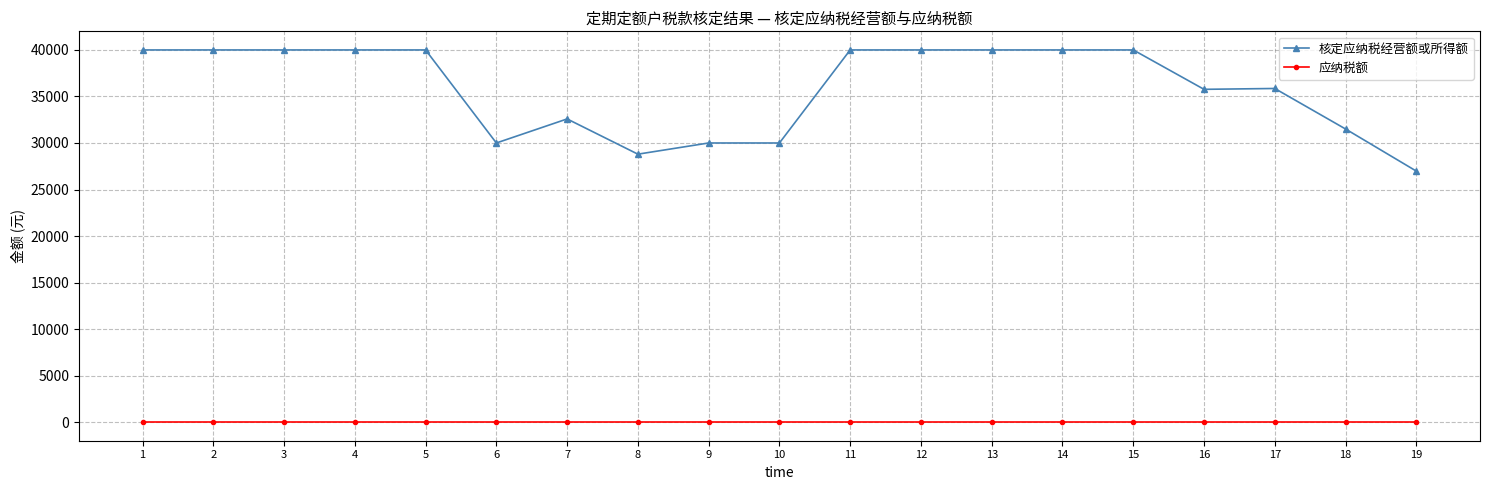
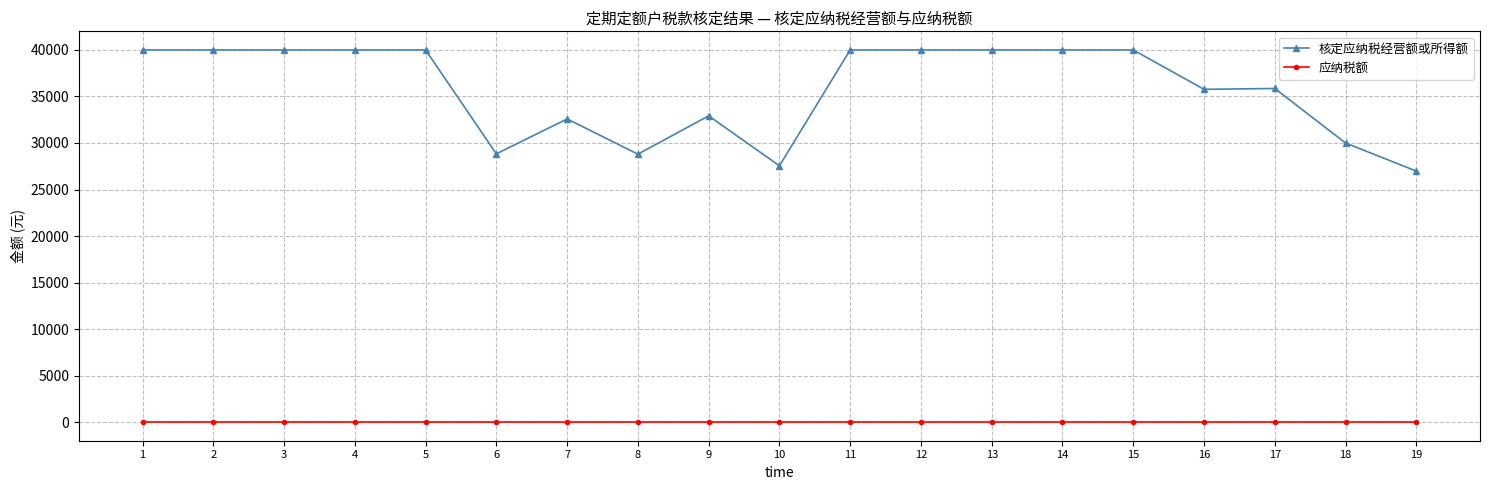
  {
    "核定应纳税经营额或所得额": {
      "1": 40000,
      "2": 40000,
      "3": 40000,
      "4": 40000,
      "5": 40000,
-     "6": 30000,
+     "6": 29000,
      "7": 33000,
      "8": 29000,
-     "9": 30000,
-     "10": 30000,
+     "9": 33000,
+     "10": 28000,
      "11": 40000,
      "12": 40000,
      "13": 40000,
      "14": 40000,
      "15": 40000,
      "16": 36000,
      "17": 36000,
-     "18": 32000,
+     "18": 30000,
      "19": 27000
    },
    "应纳税额": {
      "1": 0,
      "2": 0,
      "3": 0,
      "4": 0,
      "5": 0,
      "6": 0,
      "7": 0,
      "8": 0,
      "9": 0,
      "10": 0,
      "11": 0,
      "12": 0,
      "13": 0,
      "14": 0,
      "15": 0,
      "16": 0,
      "17": 0,
      "18": 0,
      "19": 0
    }
  }
